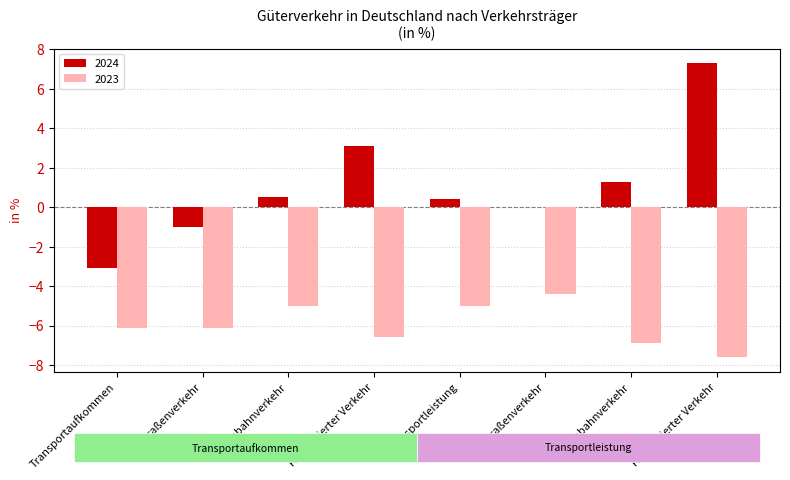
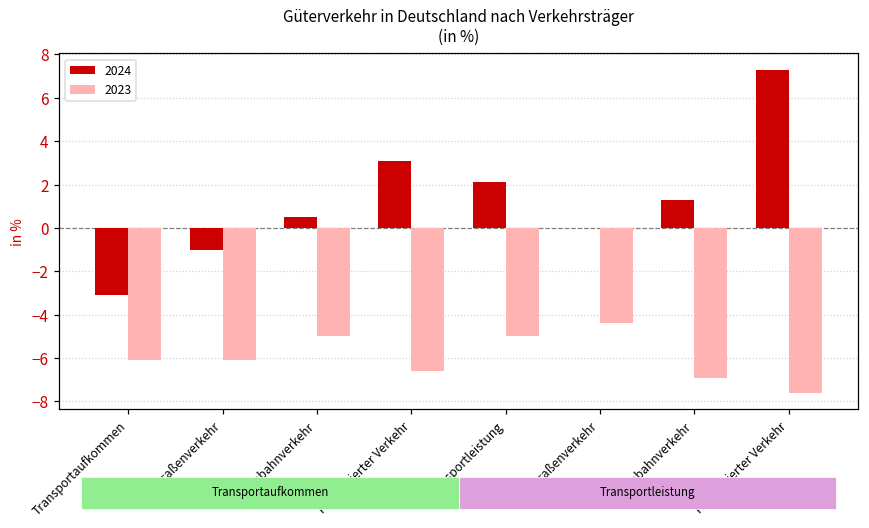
  {
    "2024": {
      "Transportaufkommen": -3.1,
-     "Transportleistung": 0.4
+     "Transportleistung": 2.1
    },
    "2023": {
      "Transportaufkommen": -6.1,
      "Transportleistung": -5.0
    }
  }
